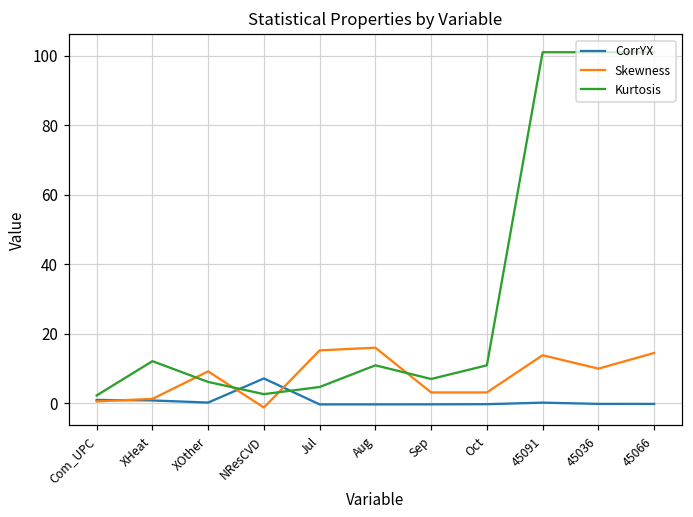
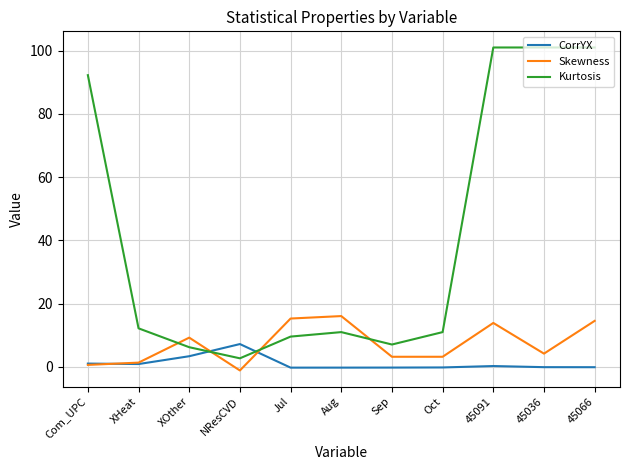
  {
    "CorrYX": {
-     "XOther": 0,
+     "XOther": 3,
      "NResCVD": 7,
      "Jul": 0,
      "Aug": 0,
      "Sep": 0,
      "Oct": 0,
      "45091": 0,
      "45036": 0,
      "45066": 0
    },
    "Skewness": {
      "XOther": 9,
      "NResCVD": -1,
      "Jul": 15,
      "Aug": 16,
      "Sep": 3,
      "Oct": 3,
      "45091": 14,
-     "45036": 10,
+     "45036": 4,
      "45066": 15
    },
    "Kurtosis": {
-     "Com_UPC": 2,
+     "Com_UPC": 92,
      "XHeat": 12,
      "XOther": 6,
      "NResCVD": 3,
-     "Jul": 5,
+     "Jul": 10,
      "Aug": 11,
      "Sep": 7,
      "Oct": 11,
      "45091": 101
    }
  }
